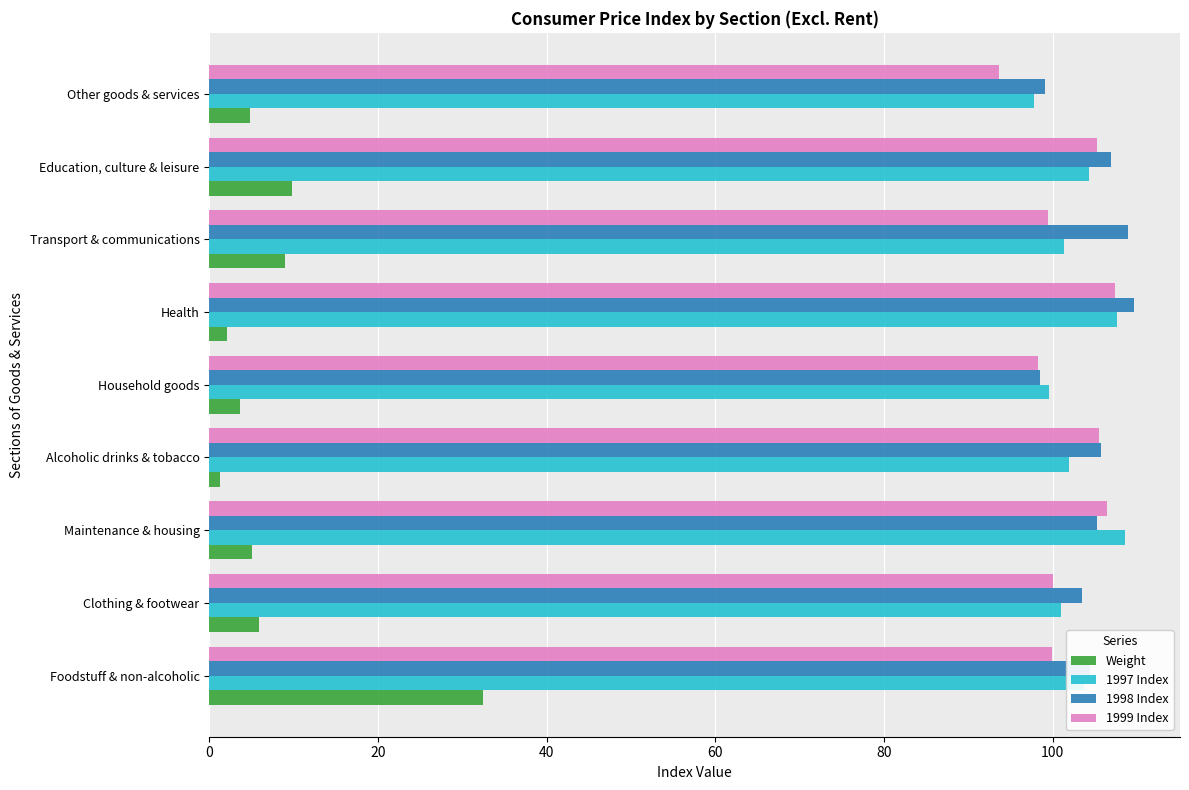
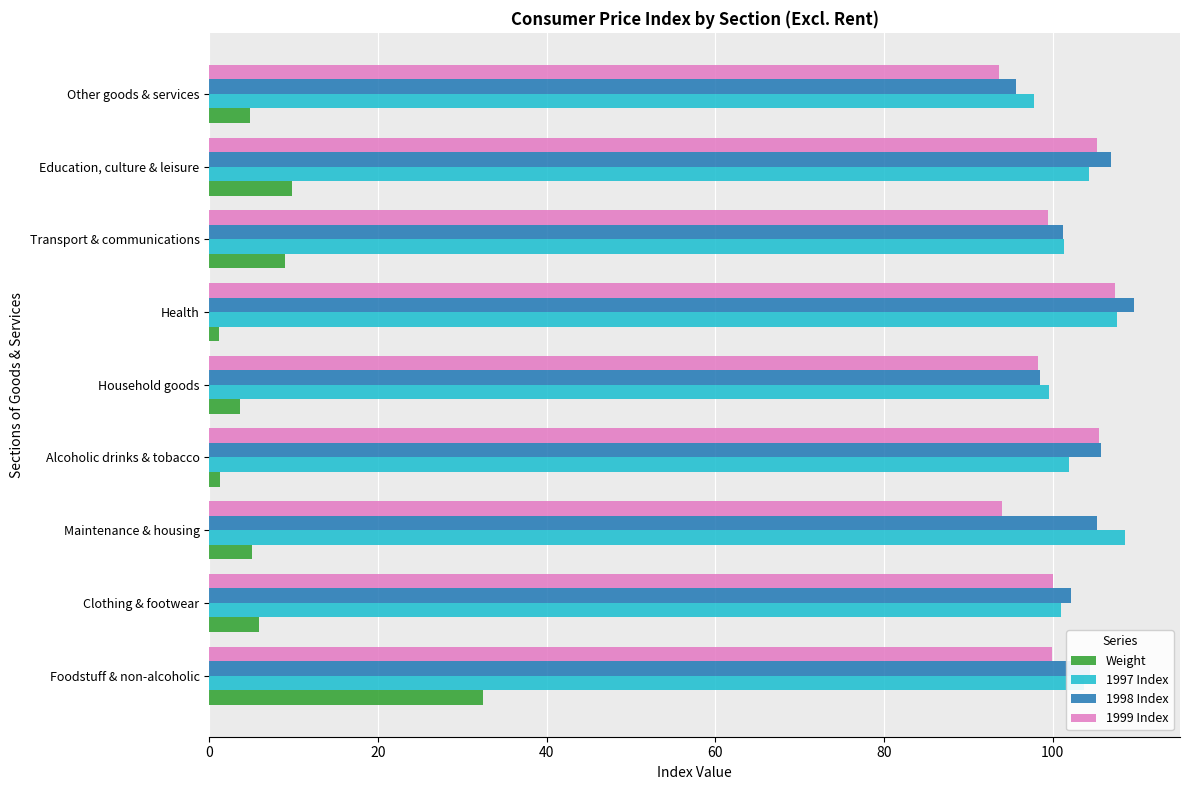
  {
    "Weight": {
      "Other goods & services": 5,
      "Education, culture & leisure": 10,
      "Transport & communications": 9,
-     "Health": 2,
+     "Health": 1,
      "Household goods": 4,
      "Alcoholic drinks & tobacco": 1,
      "Maintenance & housing": 5,
      "Clothing & footwear": 6,
      "Foodstuff & non-alcoholic": 32
    },
    "1997 Index": {
      "Other goods & services": 98,
      "Education, culture & leisure": 104,
      "Transport & communications": 101,
      "Health": 108,
      "Household goods": 100,
      "Alcoholic drinks & tobacco": 102,
      "Maintenance & housing": 109,
      "Clothing & footwear": 101
    },
    "1998 Index": {
-     "Other goods & services": 99,
+     "Other goods & services": 96,
      "Education, culture & leisure": 107,
-     "Transport & communications": 109,
+     "Transport & communications": 101,
      "Health": 110,
      "Household goods": 99,
      "Alcoholic drinks & tobacco": 106,
      "Maintenance & housing": 105,
-     "Clothing & footwear": 103
+     "Clothing & footwear": 102
    },
    "1999 Index": {
      "Other goods & services": 94,
      "Education, culture & leisure": 105,
      "Transport & communications": 99,
      "Health": 107,
      "Household goods": 98,
      "Alcoholic drinks & tobacco": 105,
-     "Maintenance & housing": 106,
+     "Maintenance & housing": 94,
      "Clothing & footwear": 100,
      "Foodstuff & non-alcoholic": 100
    }
  }
